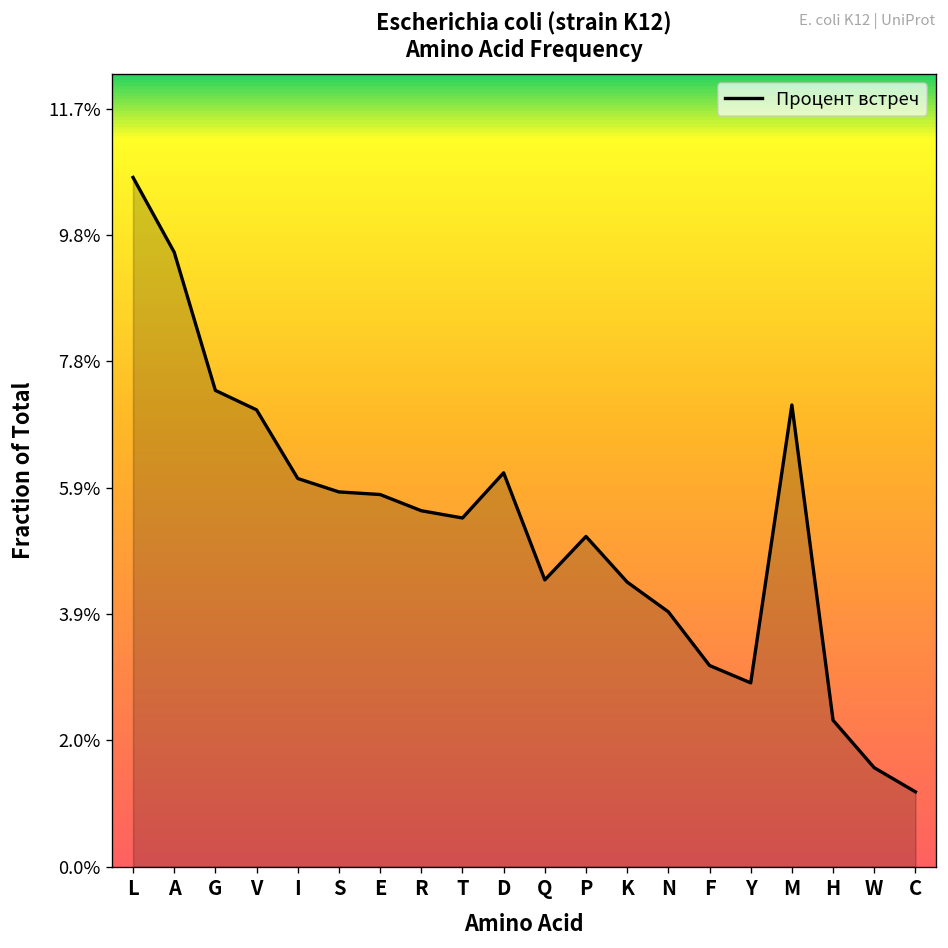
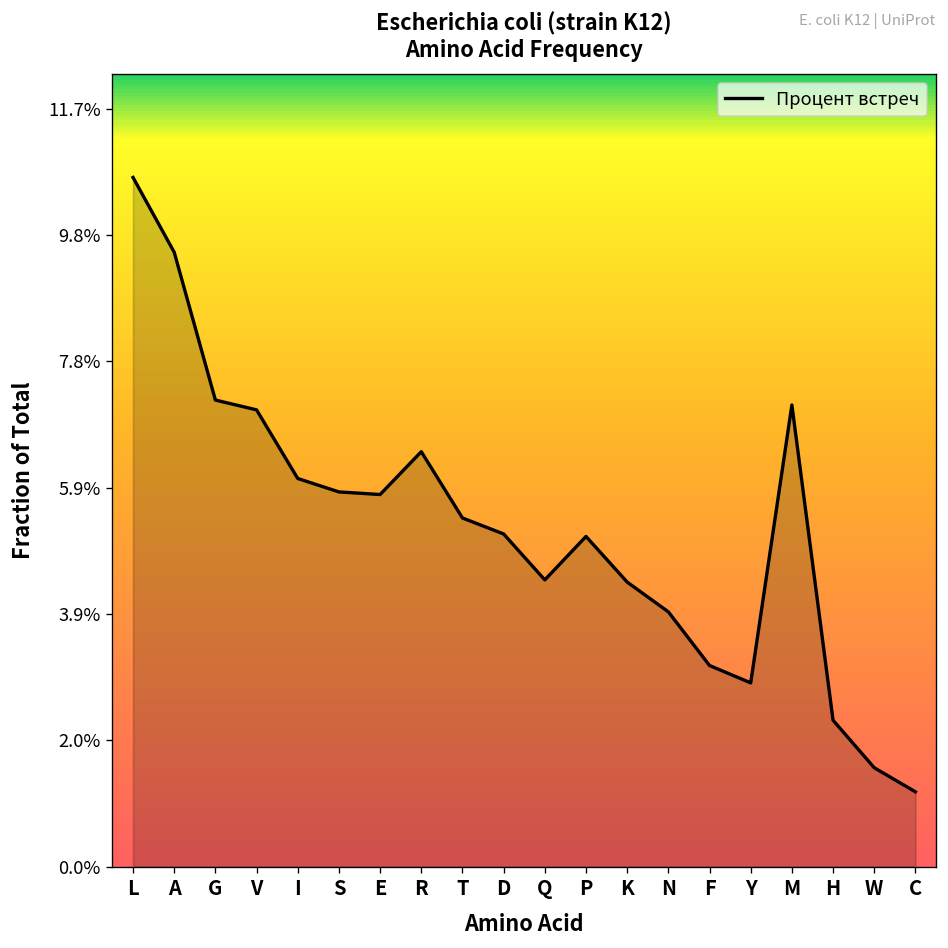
  {
    "L": "10.7%",
    "A": "9.5%",
-   "G": "7.4%",
+   "G": "7.2%",
    "V": "7.1%",
    "I": "6.0%",
    "S": "5.8%",
    "E": "5.8%",
-   "R": "5.5%",
+   "R": "6.4%",
    "T": "5.4%",
-   "D": "6.1%",
+   "D": "5.2%",
    "Q": "4.4%",
    "P": "5.1%",
    "K": "4.4%",
    "N": "3.9%",
    "F": "3.1%",
    "Y": "2.8%",
    "M": "7.1%",
    "H": "2.3%",
    "W": "1.5%",
    "C": "1.2%"
  }
